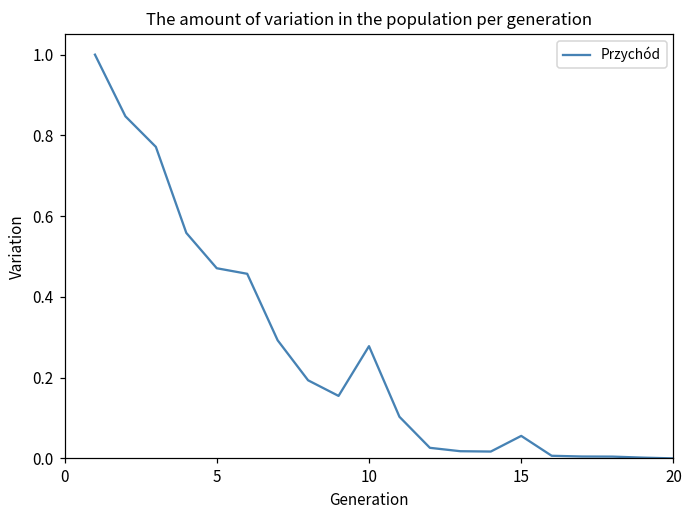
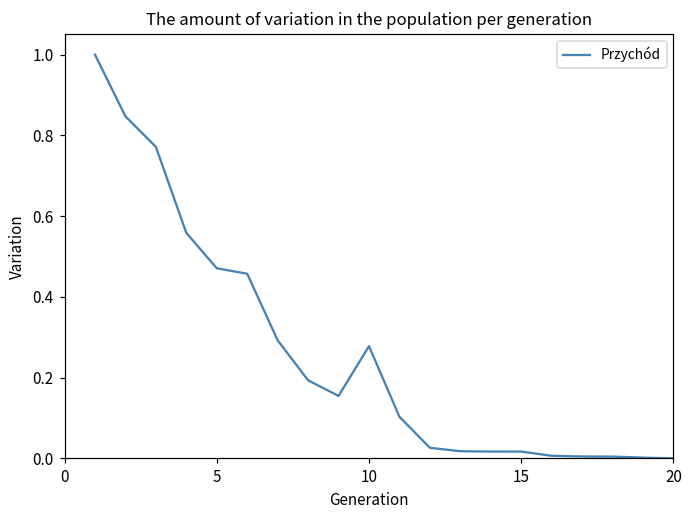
  {
    "5": 0.47,
    "10": 0.28,
-   "15": 0.06,
+   "15": 0.02,
    "20": 0.00
  }
